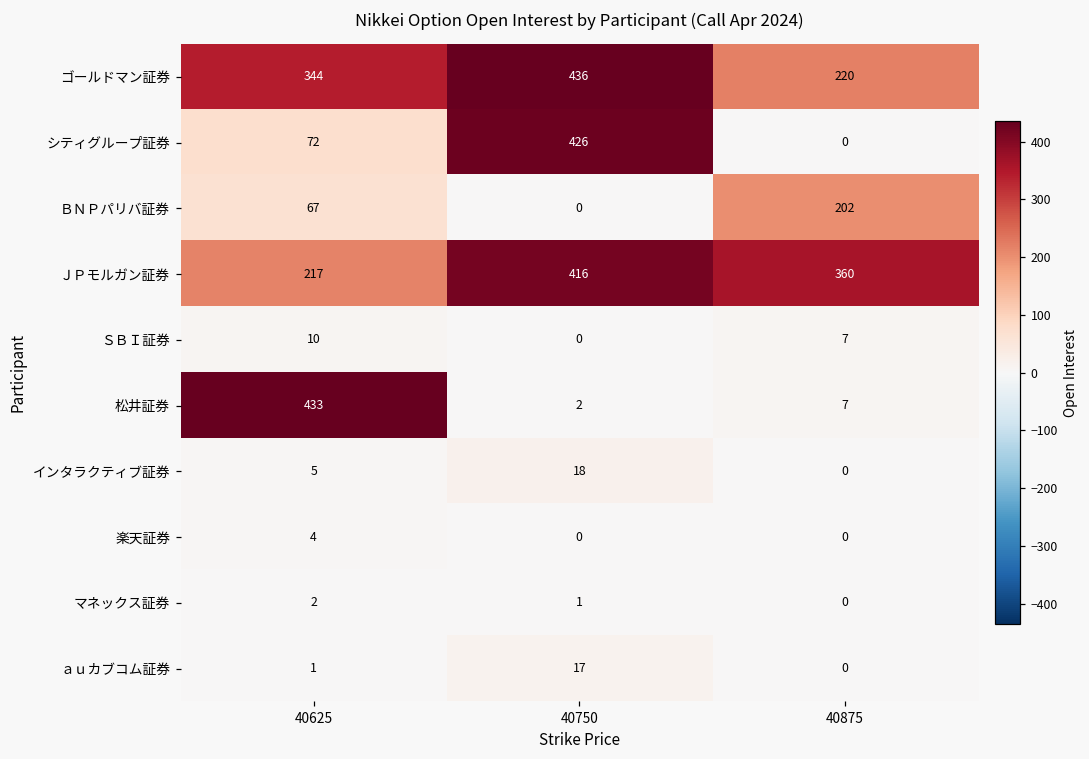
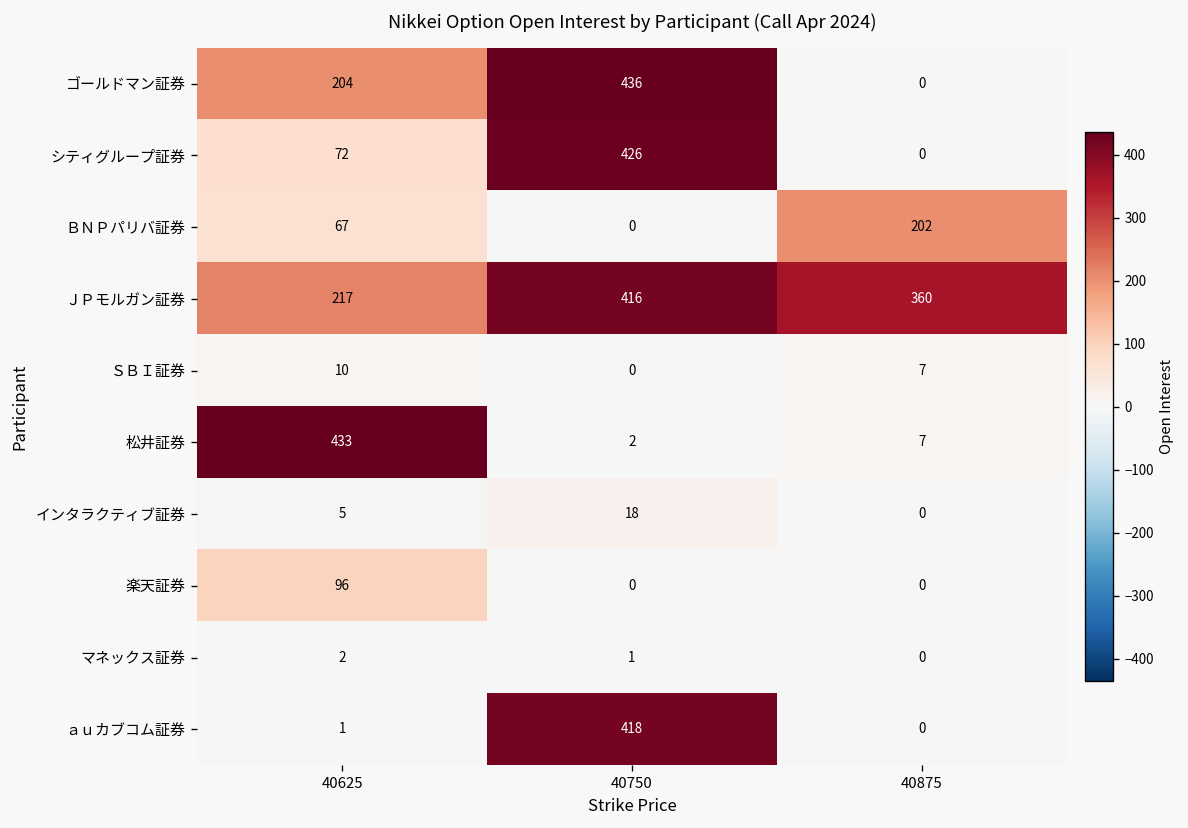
  {
    "ゴールドマン証券": {
-     "40625": 344,
+     "40625": 204,
      "40750": 436,
-     "40875": 220
+     "40875": 0
    },
    "シティグループ証券": {
      "40625": 72,
      "40750": 426,
      "40875": 0
    },
    "ＢＮＰパリバ証券": {
      "40625": 67,
      "40750": 0,
      "40875": 202
    },
    "ＪＰモルガン証券": {
      "40625": 217,
      "40750": 416,
      "40875": 360
    },
    "ＳＢＩ証券": {
      "40625": 10,
      "40750": 0,
      "40875": 7
    },
    "松井証券": {
      "40625": 433,
      "40750": 2,
      "40875": 7
    },
    "インタラクティブ証券": {
      "40625": 5,
      "40750": 18,
      "40875": 0
    },
    "楽天証券": {
-     "40625": 4,
+     "40625": 96,
      "40750": 0,
      "40875": 0
    },
    "マネックス証券": {
      "40625": 2,
      "40750": 1,
      "40875": 0
    },
    "ａｕカブコム証券": {
      "40625": 1,
-     "40750": 17,
+     "40750": 418,
      "40875": 0
    }
  }
